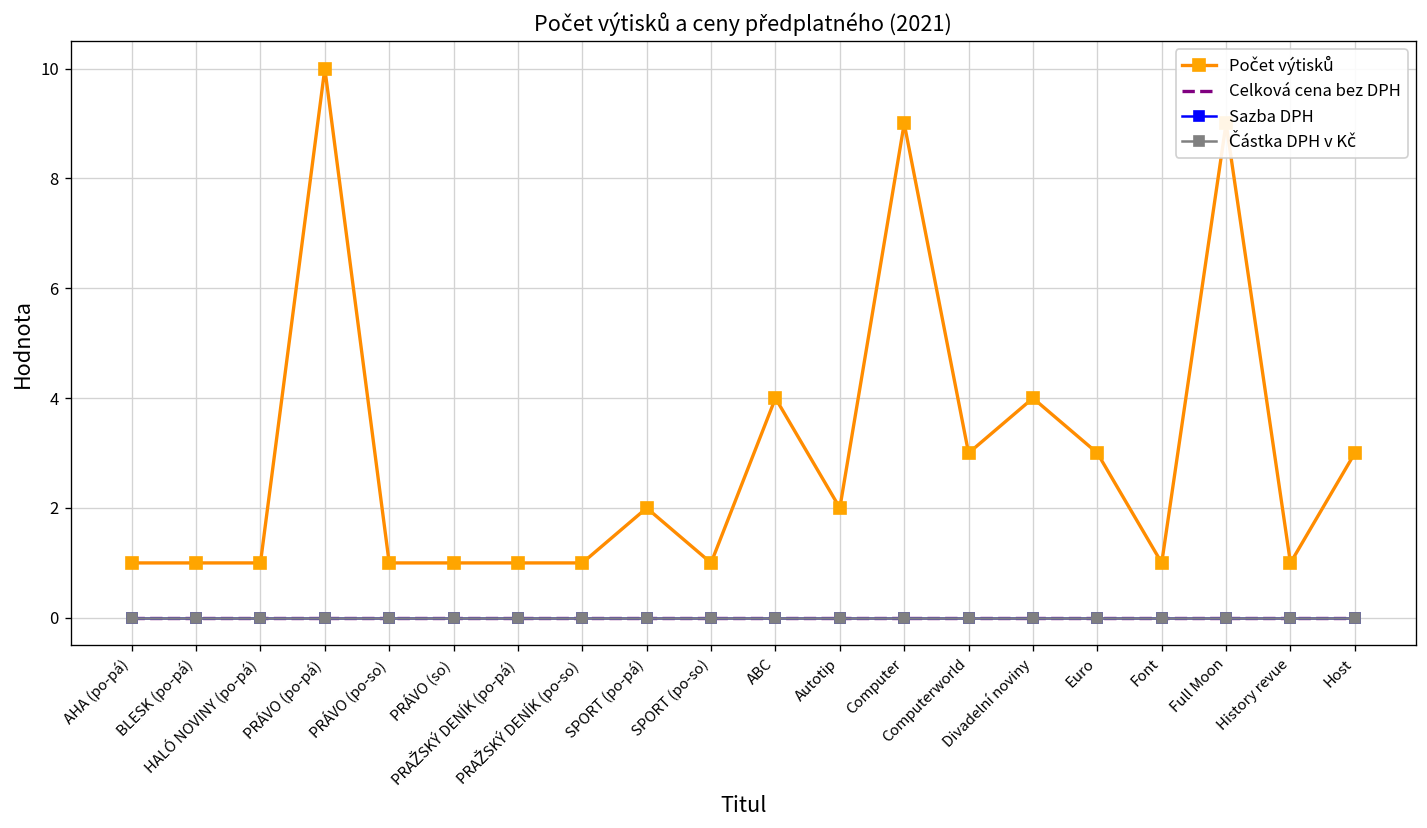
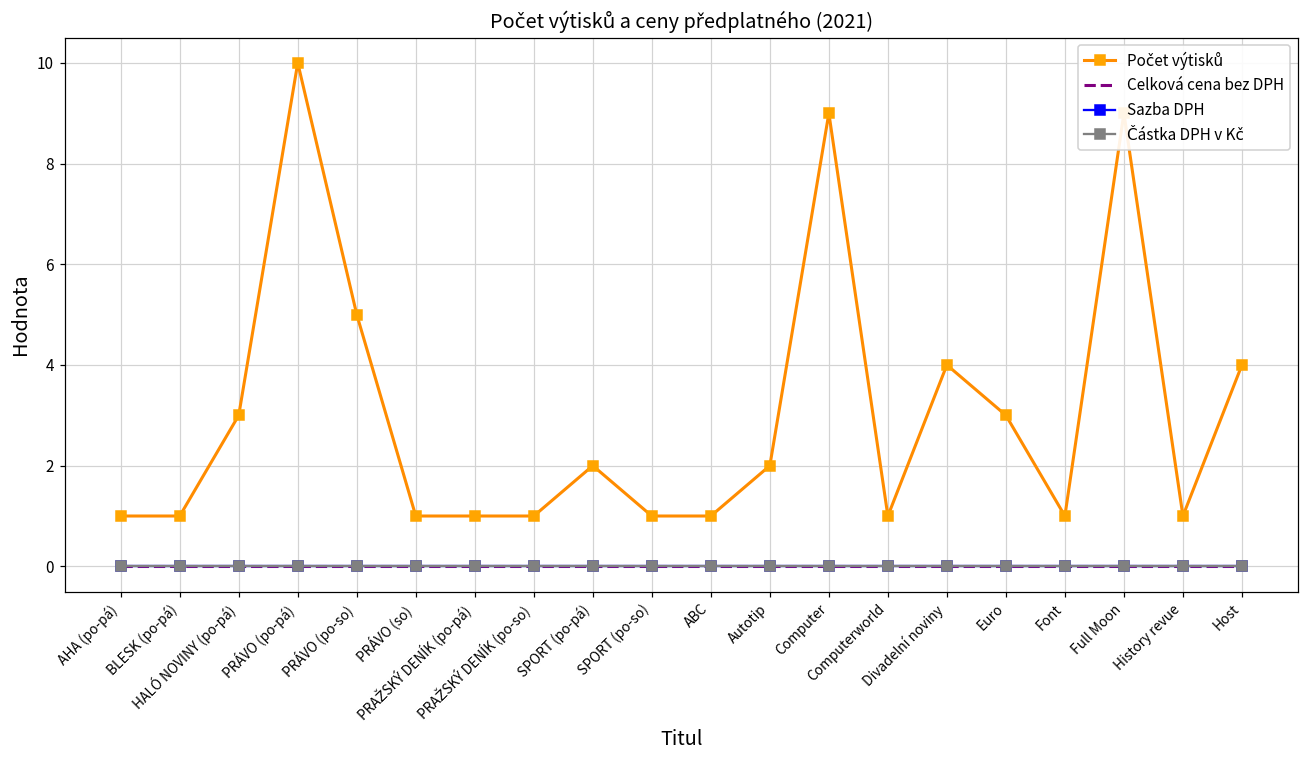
  {
    "Počet výtisků": {
      "AHA (po-pá)": 1,
      "BLESK (po-pá)": 1,
-     "HALÓ NOVINY (po-pá)": 1,
+     "HALÓ NOVINY (po-pá)": 3,
      "PRÁVO (po-pá)": 10,
-     "PRÁVO (po-so)": 1,
+     "PRÁVO (po-so)": 5,
      "PRÁVO (so)": 1,
      "PRAŽSKÝ DENÍK (po-pá)": 1,
      "PRAŽSKÝ DENÍK (po-so)": 1,
      "SPORT (po-pá)": 2,
      "SPORT (po-so)": 1,
-     "ABC": 4,
+     "ABC": 1,
      "Autotip": 2,
      "Computer": 9,
-     "Computerworld": 3,
+     "Computerworld": 1,
      "Divadelní noviny": 4,
      "Euro": 3,
      "Font": 1,
      "History revue": 1,
-     "Host": 3
+     "Host": 4
    },
    "Částka DPH v Kč": {
      "AHA (po-pá)": 0,
      "BLESK (po-pá)": 0,
      "HALÓ NOVINY (po-pá)": 0,
      "PRÁVO (po-pá)": 0,
      "PRÁVO (po-so)": 0,
      "PRÁVO (so)": 0,
      "PRAŽSKÝ DENÍK (po-pá)": 0,
      "PRAŽSKÝ DENÍK (po-so)": 0,
      "SPORT (po-pá)": 0,
      "SPORT (po-so)": 0,
      "ABC": 0,
      "Autotip": 0,
      "Computer": 0,
      "Computerworld": 0,
      "Divadelní noviny": 0,
      "Euro": 0,
      "Font": 0,
      "Full Moon": 0,
      "History revue": 0,
      "Host": 0
    }
  }
